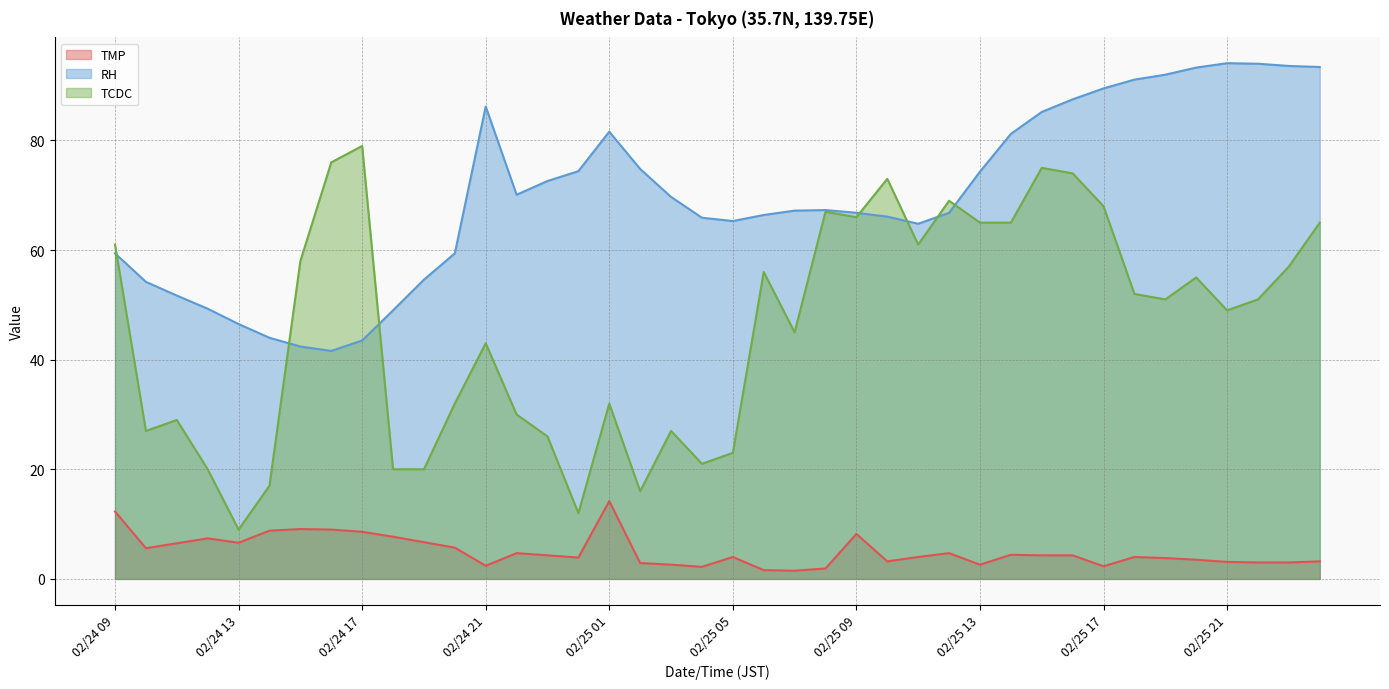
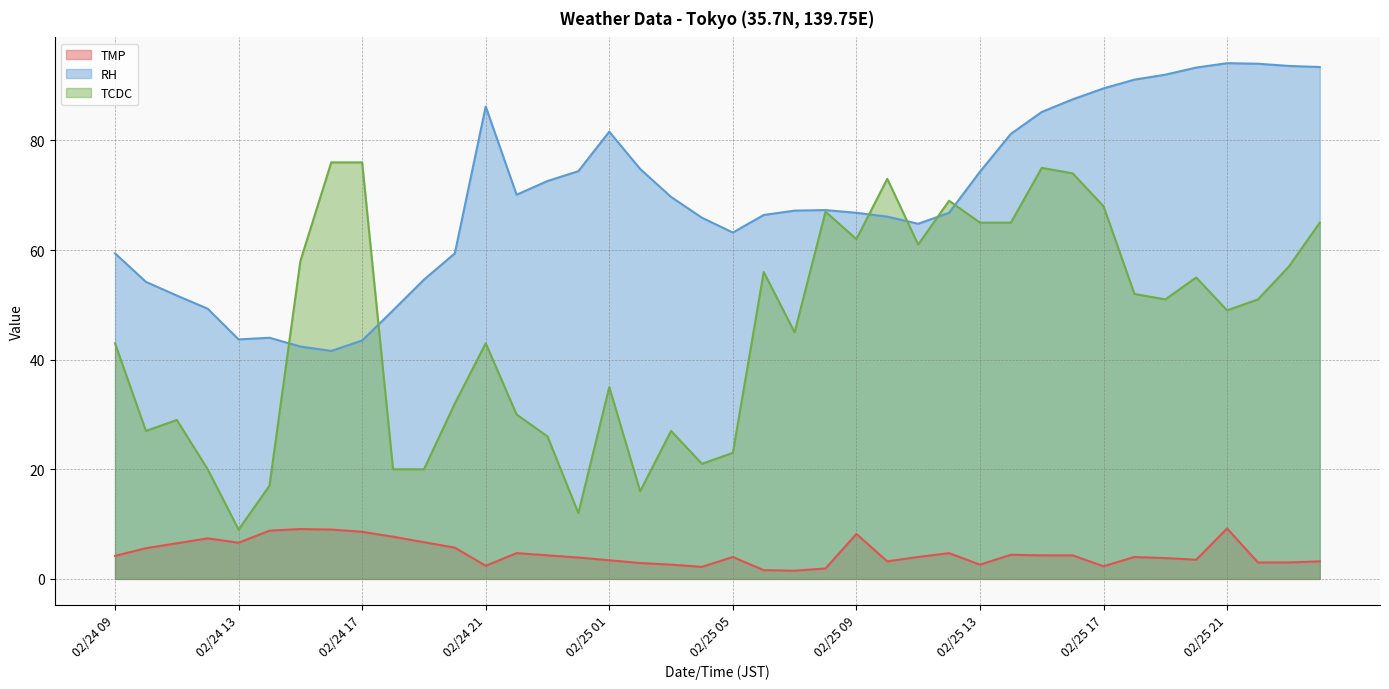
  {
    "TMP": {
-     "02/24 09": 12,
+     "02/24 09": 4,
      "02/24 13": 7,
      "02/24 17": 9,
      "02/24 21": 2,
-     "02/25 01": 14,
+     "02/25 01": 3,
      "02/25 05": 4,
      "02/25 09": 8,
      "02/25 13": 3,
      "02/25 17": 2,
-     "02/25 21": 3
+     "02/25 21": 9
    },
    "RH": {
      "02/24 09": 59,
-     "02/24 13": 47,
+     "02/24 13": 44,
      "02/24 17": 44,
      "02/24 21": 86,
      "02/25 01": 82,
-     "02/25 05": 65,
+     "02/25 05": 63,
      "02/25 09": 67,
      "02/25 13": 74,
      "02/25 17": 90,
      "02/25 21": 94
    },
    "TCDC": {
-     "02/24 09": 61,
+     "02/24 09": 43,
      "02/24 13": 9,
-     "02/24 17": 79,
+     "02/24 17": 76,
      "02/24 21": 43,
-     "02/25 01": 32,
+     "02/25 01": 35,
      "02/25 05": 23,
-     "02/25 09": 66,
+     "02/25 09": 62,
      "02/25 13": 65,
      "02/25 17": 68,
      "02/25 21": 49
    }
  }
